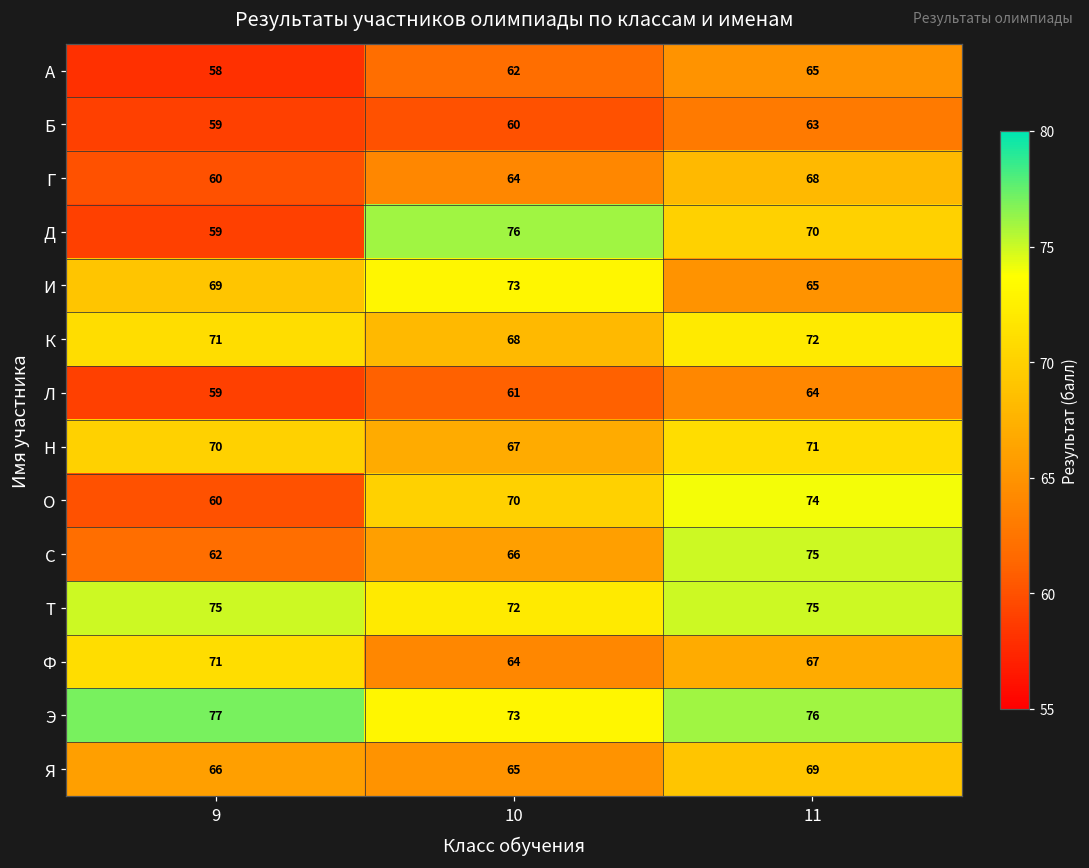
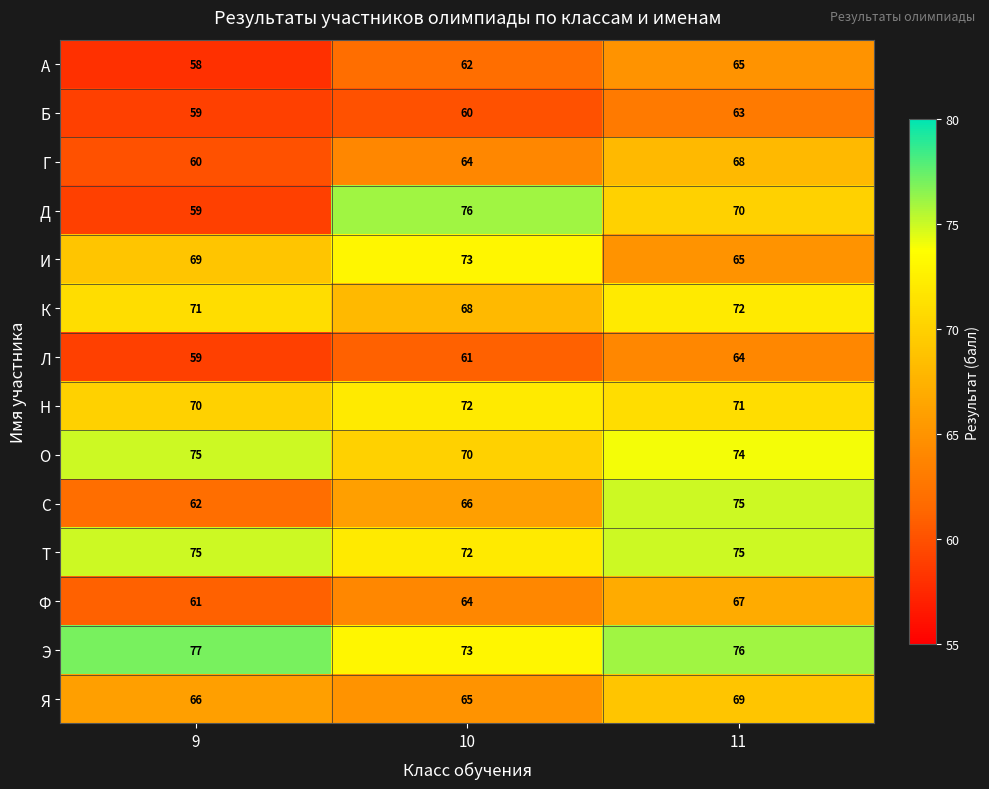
  {
    "А": {
      "9": 58,
      "10": 62,
      "11": 65
    },
    "Б": {
      "9": 59,
      "10": 60,
      "11": 63
    },
    "Г": {
      "9": 60,
      "10": 64,
      "11": 68
    },
    "Д": {
      "9": 59,
      "10": 76,
      "11": 70
    },
    "И": {
      "9": 69,
      "10": 73,
      "11": 65
    },
    "К": {
      "9": 71,
      "10": 68,
      "11": 72
    },
    "Л": {
      "9": 59,
      "10": 61,
      "11": 64
    },
    "Н": {
      "9": 70,
-     "10": 67,
+     "10": 72,
      "11": 71
    },
    "О": {
-     "9": 60,
+     "9": 75,
      "10": 70,
      "11": 74
    },
    "С": {
      "9": 62,
      "10": 66,
      "11": 75
    },
    "Т": {
      "9": 75,
      "10": 72,
      "11": 75
    },
    "Ф": {
-     "9": 71,
+     "9": 61,
      "10": 64,
      "11": 67
    },
    "Э": {
      "9": 77,
      "10": 73,
      "11": 76
    },
    "Я": {
      "9": 66,
      "10": 65,
      "11": 69
    }
  }
